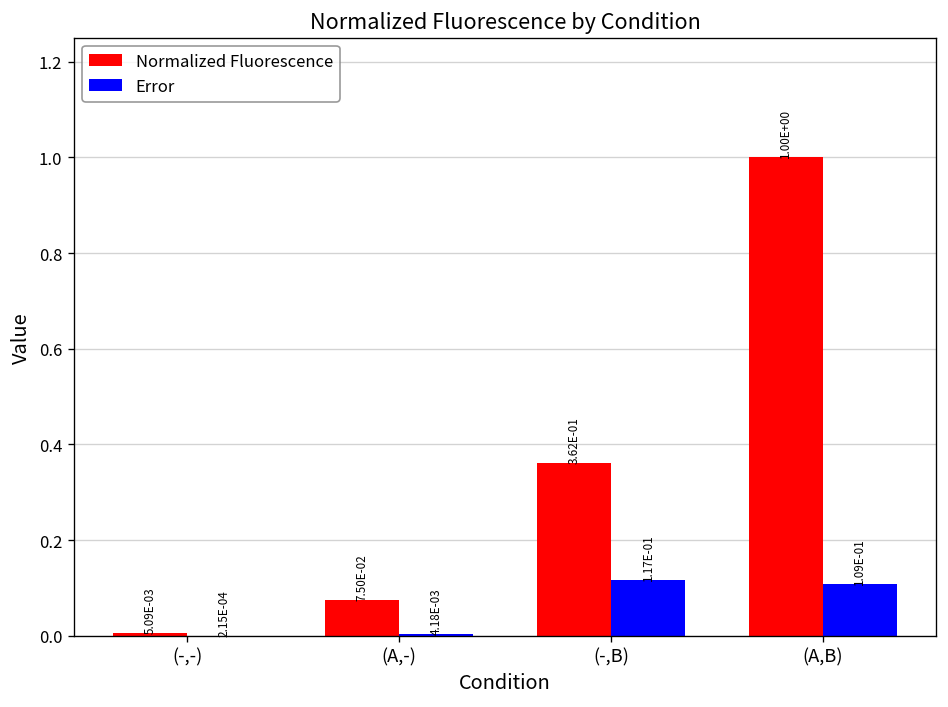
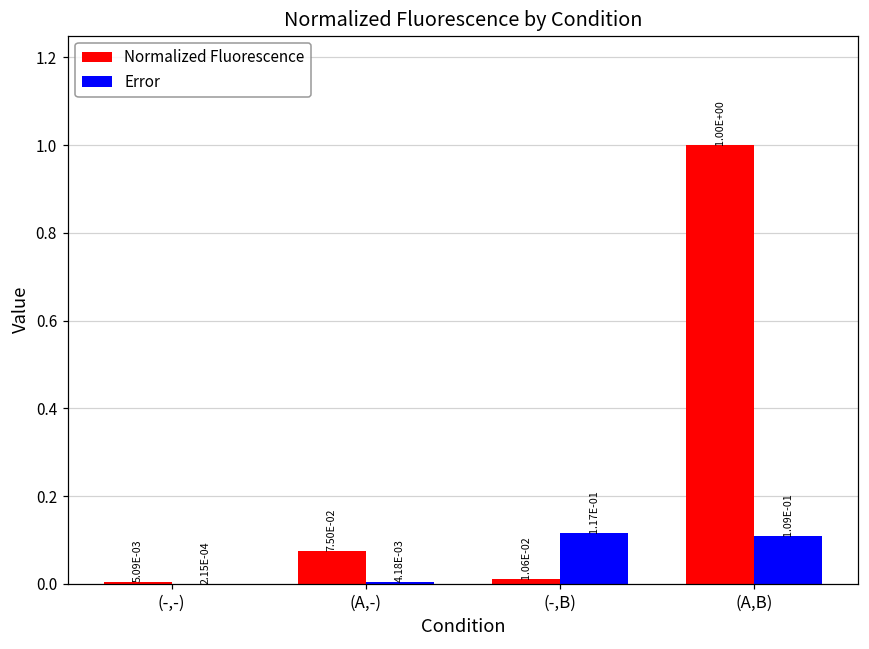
  {
    "Normalized Fluorescence": {
      "(-,-)": "5.09E-03",
      "(A,-)": "7.50E-02",
-     "(-,B)": "3.62E-01",
+     "(-,B)": "1.06E-02",
      "(A,B)": "1.00E+00"
    },
    "Error": {
      "(-,-)": "2.15E-04",
      "(A,-)": "4.18E-03",
      "(-,B)": "1.17E-01",
      "(A,B)": "1.09E-01"
    }
  }
